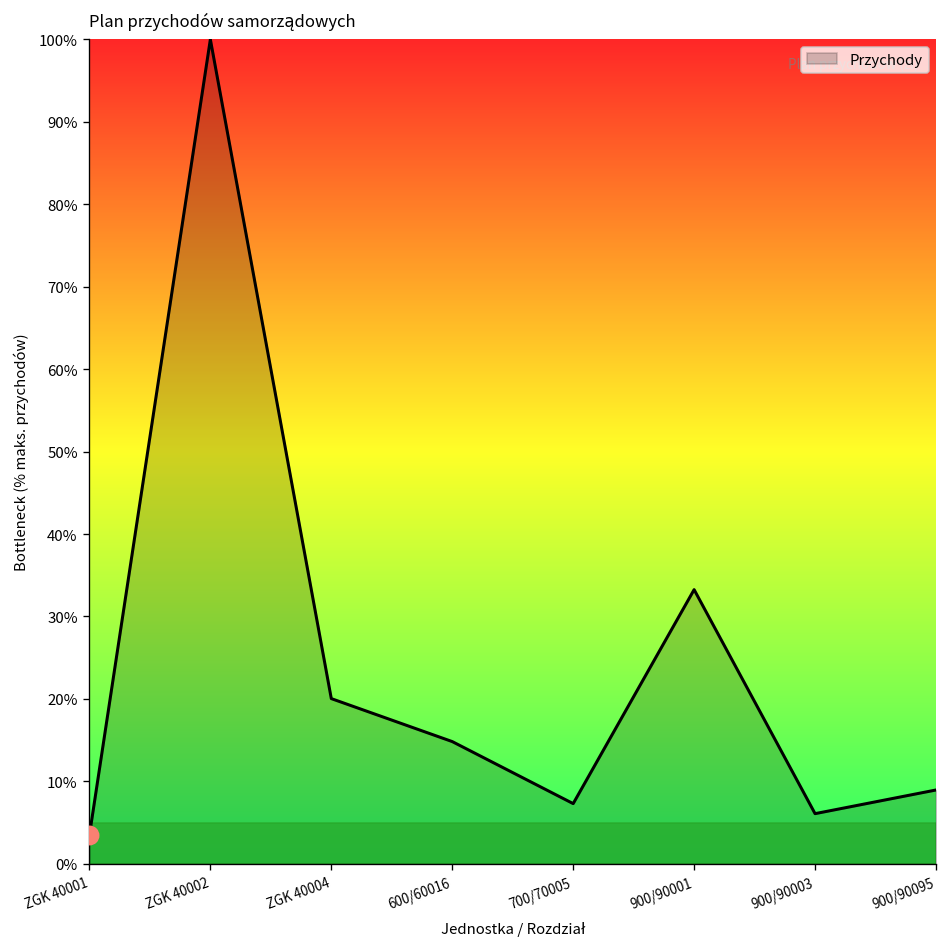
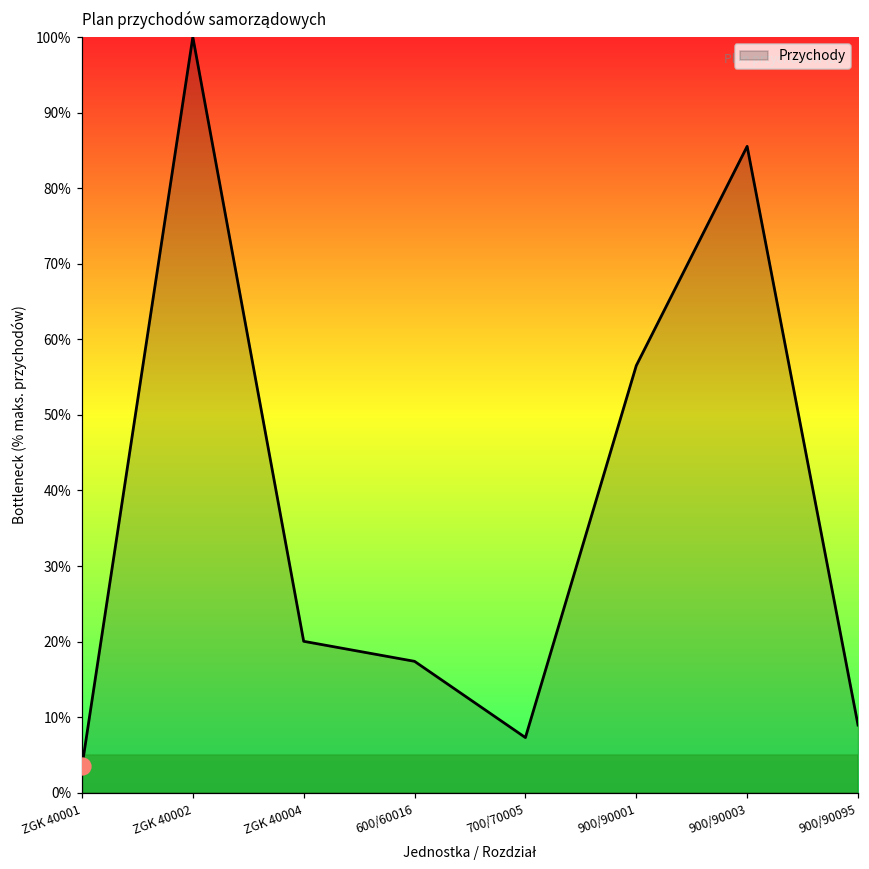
  {
    "Przychody": {
      "ZGK 40002": "100%",
      "ZGK 40004": "20%",
-     "600/60016": "15%",
+     "600/60016": "17%",
      "700/70005": "7%",
-     "900/90001": "33%",
-     "900/90003": "6%",
+     "900/90001": "57%",
+     "900/90003": "86%",
      "900/90095": "9%"
    }
  }
